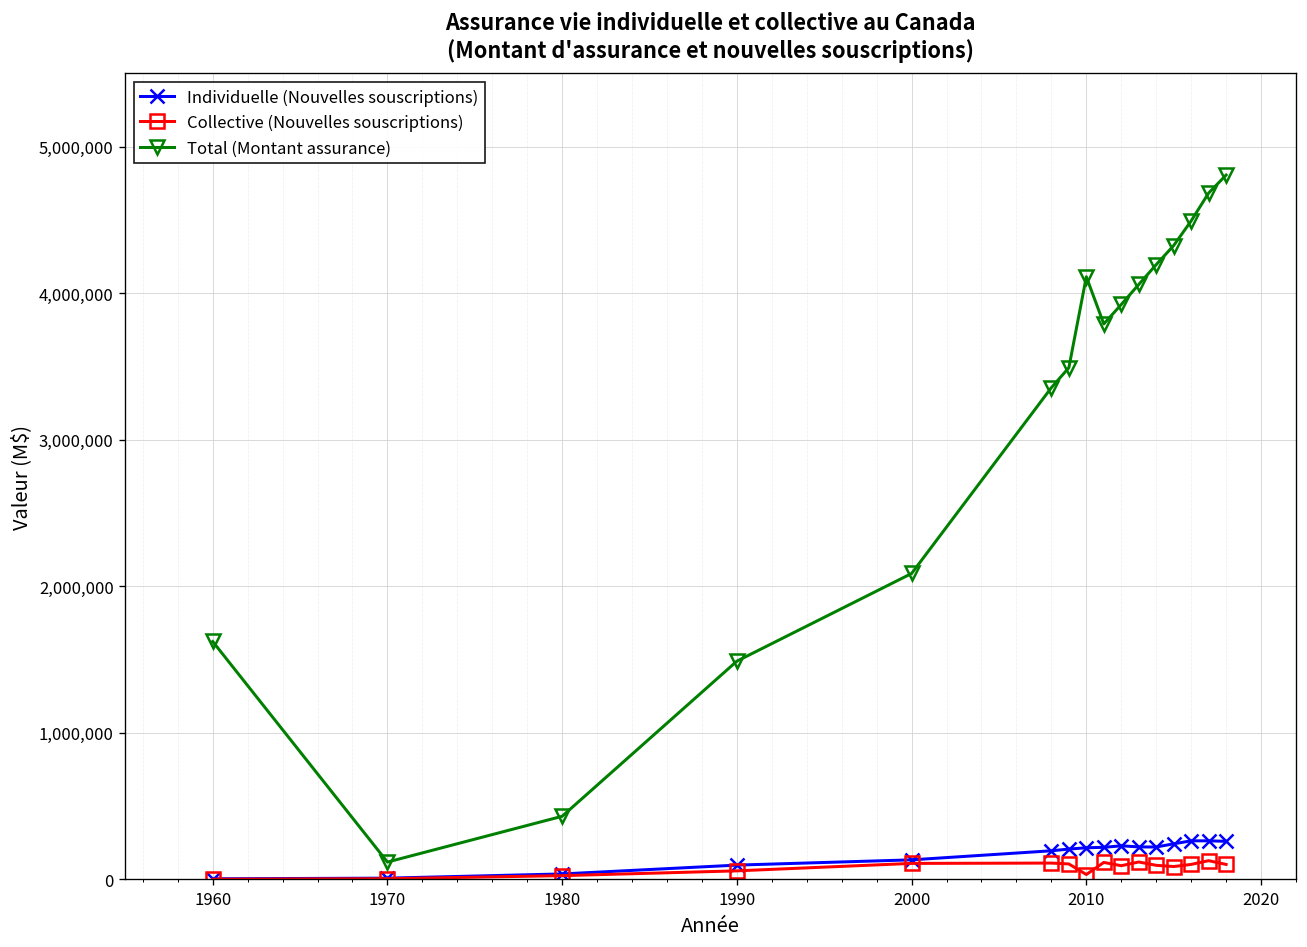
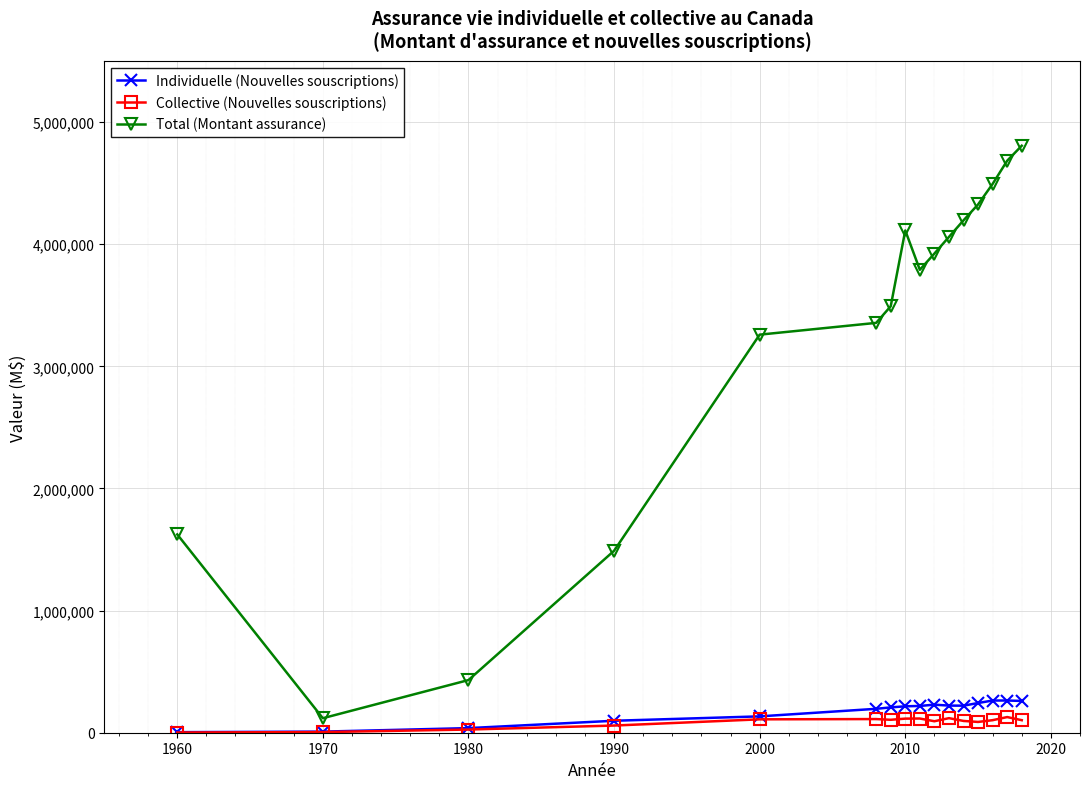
  {
    "Individuelle (Nouvelles souscriptions)": {
      "1990": "100,000",
      "2000": "130,000",
      "2010": "220,000"
    },
    "Collective (Nouvelles souscriptions)": {
      "1990": "60,000",
      "2000": "110,000",
-     "2010": "30,000"
+     "2010": "120,000"
    },
    "Total (Montant assurance)": {
      "1960": "1,620,000",
      "1970": "120,000",
      "1980": "430,000",
      "1990": "1,490,000",
-     "2000": "2,090,000",
+     "2000": "3,260,000",
      "2010": "4,110,000"
    }
  }
